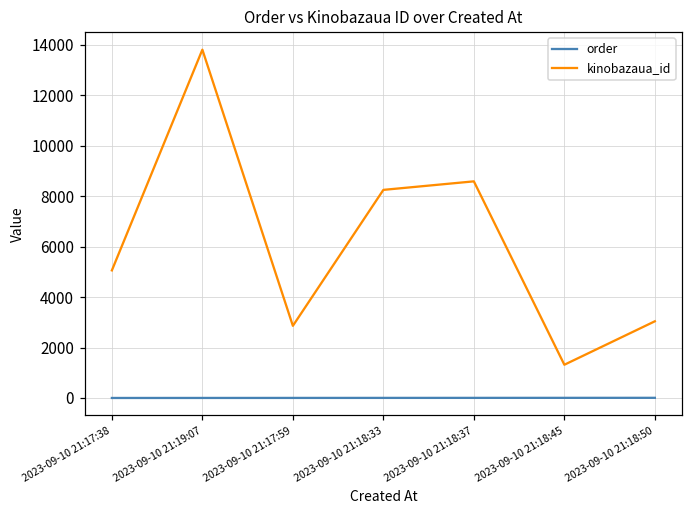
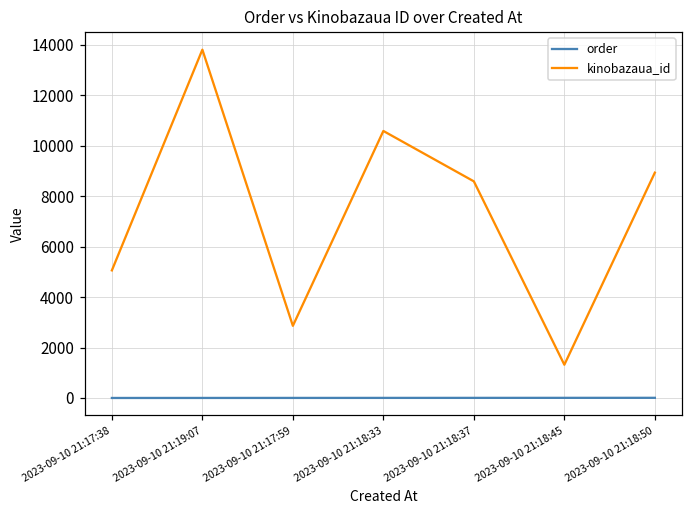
  {
    "order": {
      "2023-09-10 21:17:38": 0,
      "2023-09-10 21:19:07": 0,
      "2023-09-10 21:17:59": 0,
      "2023-09-10 21:18:33": 0,
      "2023-09-10 21:18:37": 0,
      "2023-09-10 21:18:45": 0,
      "2023-09-10 21:18:50": 0
    },
    "kinobazaua_id": {
      "2023-09-10 21:17:38": 5100,
      "2023-09-10 21:19:07": 13800,
      "2023-09-10 21:17:59": 2900,
-     "2023-09-10 21:18:33": 8200,
+     "2023-09-10 21:18:33": 10600,
      "2023-09-10 21:18:37": 8600,
      "2023-09-10 21:18:45": 1300,
-     "2023-09-10 21:18:50": 3000
+     "2023-09-10 21:18:50": 8900
    }
  }
